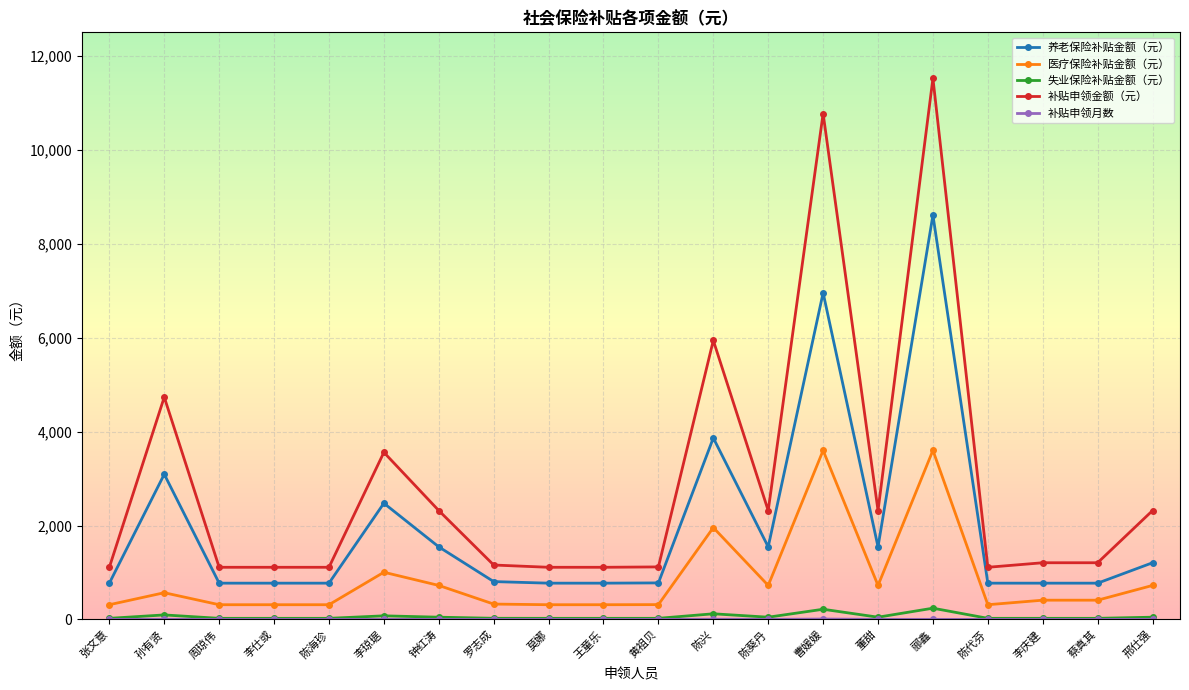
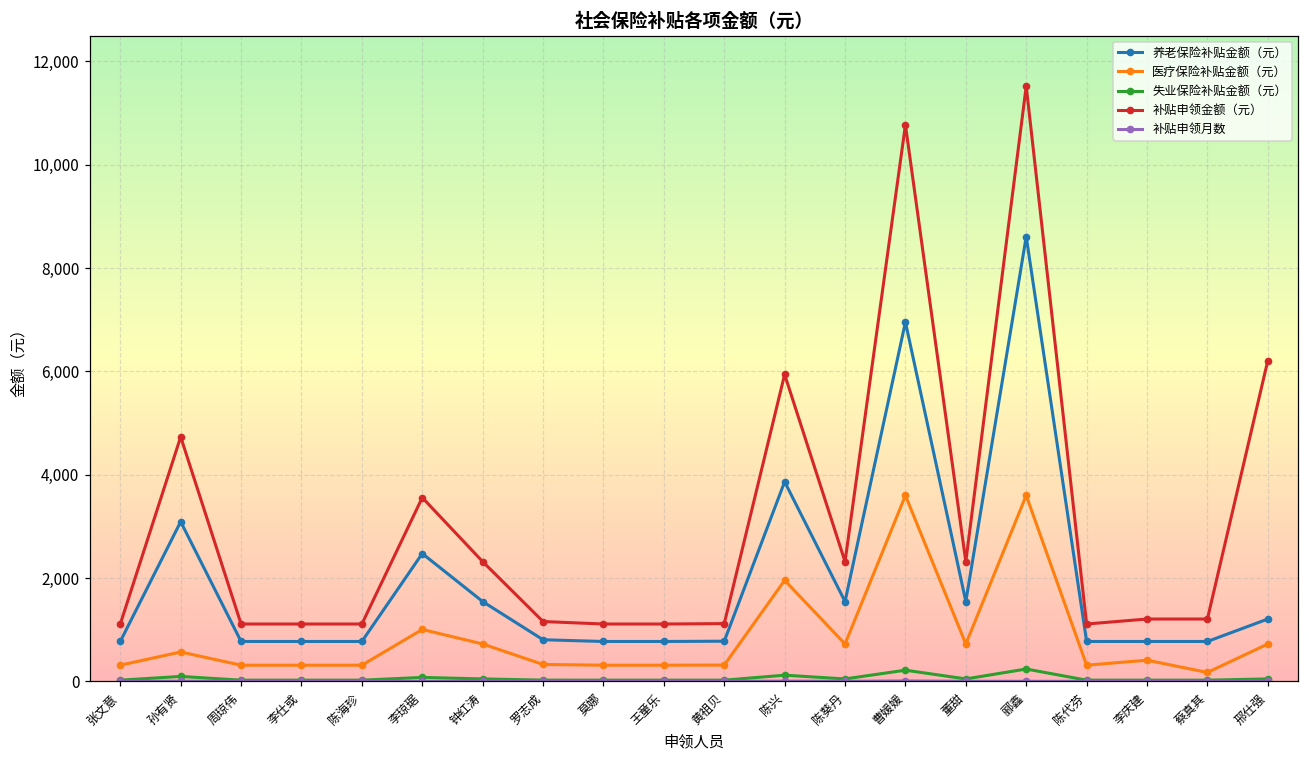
  {
    "养老保险补贴金额（元）": {
      "张文意": "800",
      "孙有贤": "3,100",
      "周琼伟": "800",
      "李仕或": "800",
      "陈海珍": "800",
      "李琼琚": "2,500",
      "钟红涛": "1,500",
      "罗志成": "800",
      "莫娜": "800",
      "王童乐": "800",
      "黄祖贝": "800",
      "陈兴": "3,900",
      "陈葵丹": "1,500",
      "曹媛媛": "7,000",
      "董甜": "1,500",
      "郦鑫": "8,600",
      "陈代芬": "800",
      "李庆建": "800",
      "蔡真其": "800",
      "邢仕强": "1,200"
    },
    "医疗保险补贴金额（元）": {
      "张文意": "300",
      "孙有贤": "600",
      "周琼伟": "300",
      "李仕或": "300",
      "陈海珍": "300",
      "李琼琚": "1,000",
      "钟红涛": "700",
      "罗志成": "300",
      "莫娜": "300",
      "王童乐": "300",
      "黄祖贝": "300",
      "陈兴": "2,000",
      "陈葵丹": "700",
      "曹媛媛": "3,600",
      "董甜": "700",
      "郦鑫": "3,600",
      "陈代芬": "300",
      "李庆建": "400",
-     "蔡真其": "400",
+     "蔡真其": "200",
      "邢仕强": "700"
    },
    "失业保险补贴金额（元）": {
      "孙有贤": "100",
      "李琼琚": "100",
      "陈兴": "100",
      "曹媛媛": "200",
      "郦鑫": "200"
    },
    "补贴申领金额（元）": {
      "张文意": "1,100",
      "孙有贤": "4,700",
      "周琼伟": "1,100",
      "李仕或": "1,100",
      "陈海珍": "1,100",
      "李琼琚": "3,600",
      "钟红涛": "2,300",
      "罗志成": "1,200",
      "莫娜": "1,100",
      "王童乐": "1,100",
      "黄祖贝": "1,100",
      "陈兴": "5,900",
      "陈葵丹": "2,300",
      "曹媛媛": "10,800",
      "董甜": "2,300",
      "郦鑫": "11,500",
      "陈代芬": "1,100",
      "李庆建": "1,200",
      "蔡真其": "1,200",
-     "邢仕强": "2,300"
+     "邢仕强": "6,200"
    },
    "补贴申领月数": {
      "孙有贤": "0",
      "李琼琚": "0",
      "陈兴": "0",
      "曹媛媛": "0",
      "郦鑫": "0"
    }
  }
